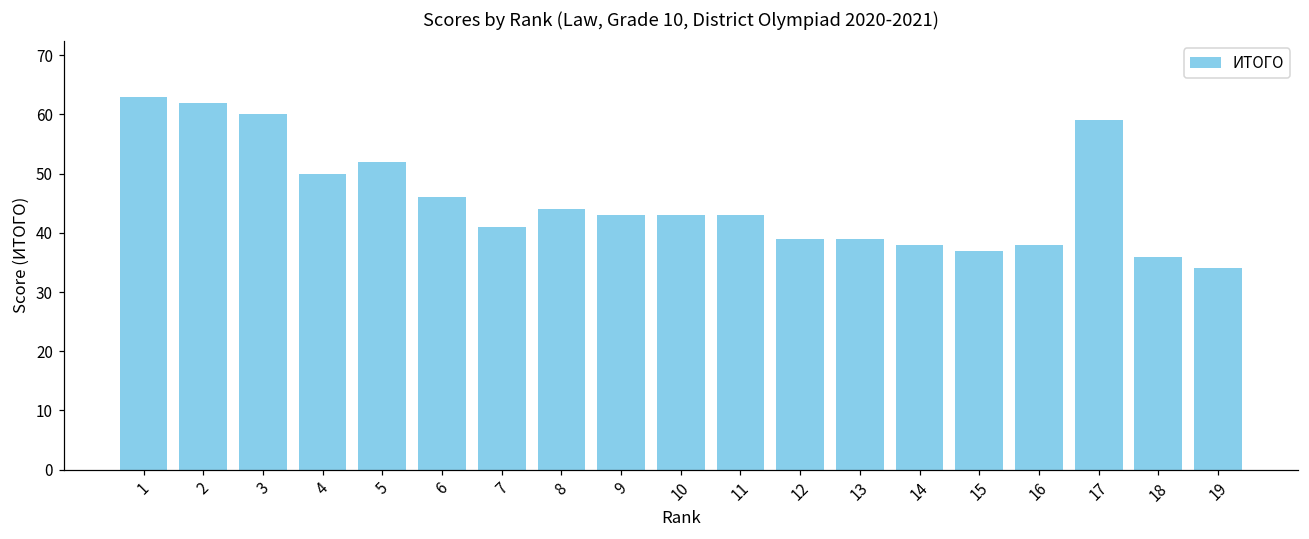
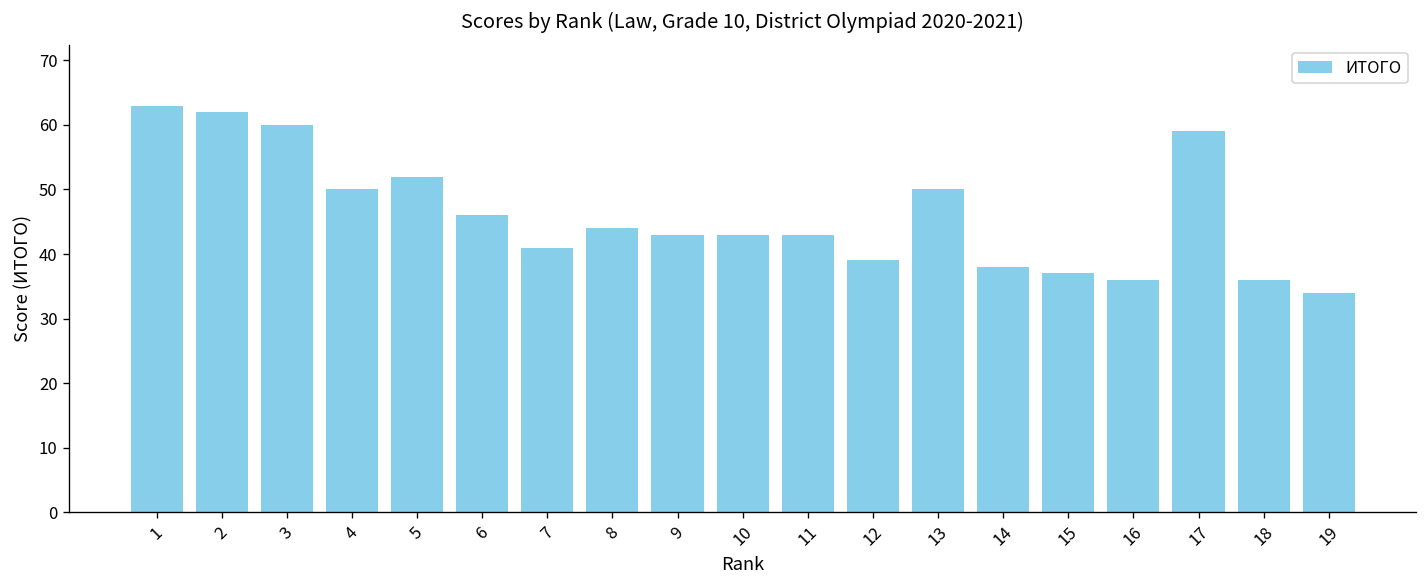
  {
    "1": 63,
    "2": 62,
    "3": 60,
    "4": 50,
    "5": 52,
    "6": 46,
    "7": 41,
    "8": 44,
    "9": 43,
    "10": 43,
    "11": 43,
    "12": 39,
-   "13": 39,
+   "13": 50,
    "14": 38,
    "15": 37,
-   "16": 38,
+   "16": 36,
    "17": 59,
    "18": 36,
    "19": 34
  }
